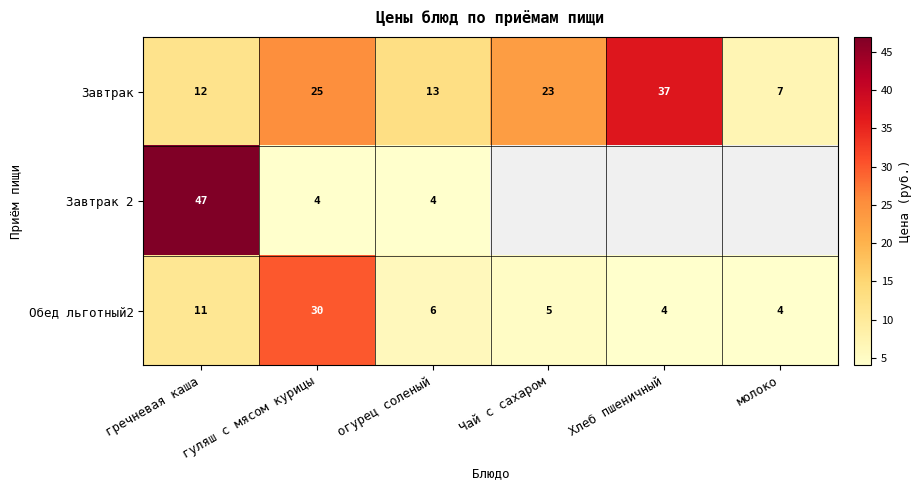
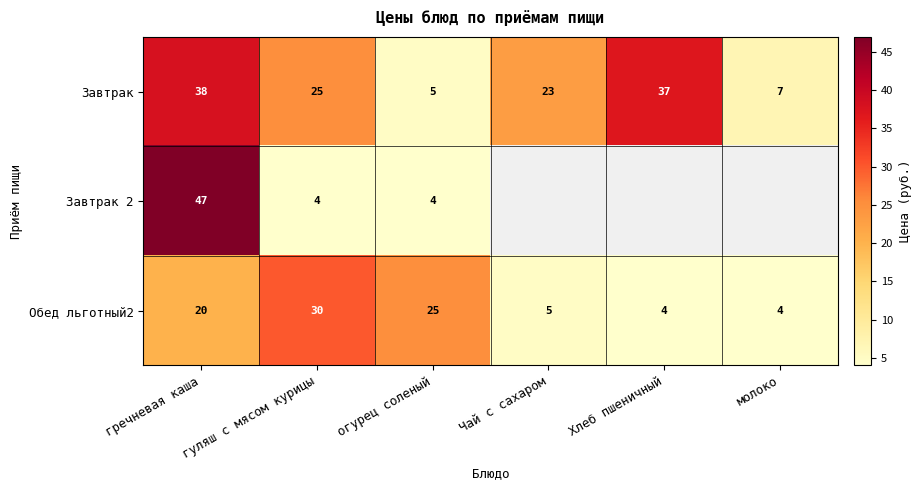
  {
    "Завтрак": {
-     "гречневая каша": 12,
+     "гречневая каша": 38,
      "гуляш с мясом курицы": 25,
-     "огурец соленый": 13,
+     "огурец соленый": 5,
      "Чай с сахаром": 23,
      "Хлеб пшеничный": 37,
      "молоко": 7
    },
    "Завтрак 2": {
      "гречневая каша": 47,
      "гуляш с мясом курицы": 4,
      "огурец соленый": 4
    },
    "Обед льготный2": {
-     "гречневая каша": 11,
+     "гречневая каша": 20,
      "гуляш с мясом курицы": 30,
-     "огурец соленый": 6,
+     "огурец соленый": 25,
      "Чай с сахаром": 5,
      "Хлеб пшеничный": 4,
      "молоко": 4
    }
  }
